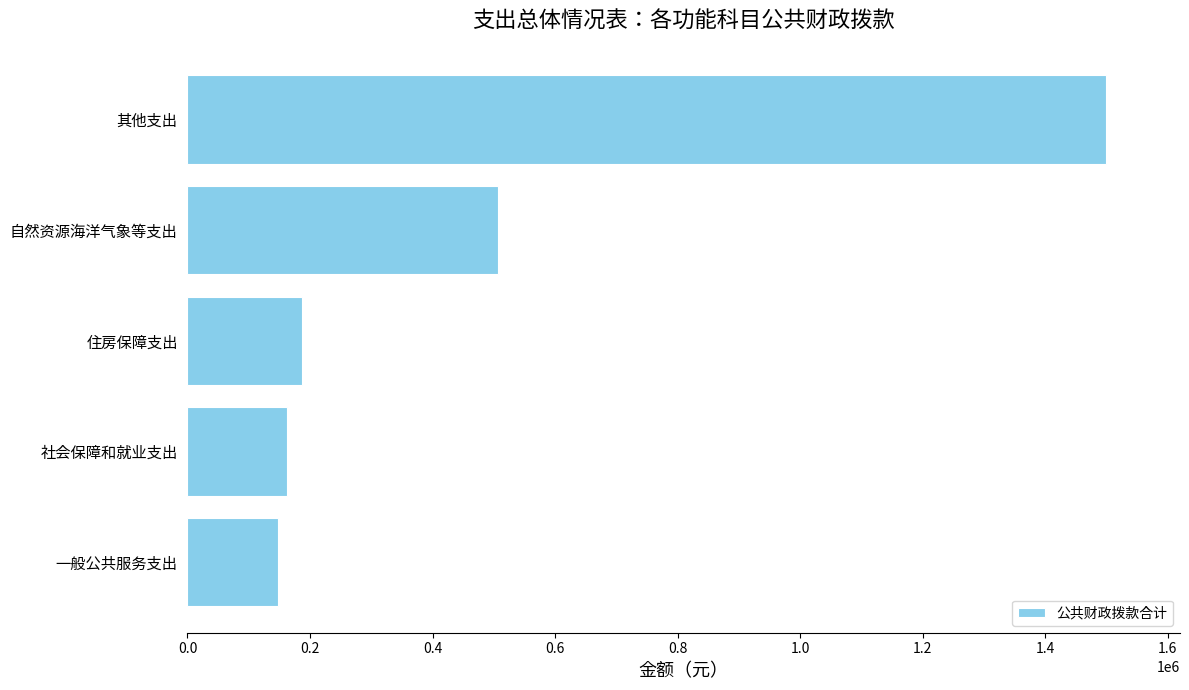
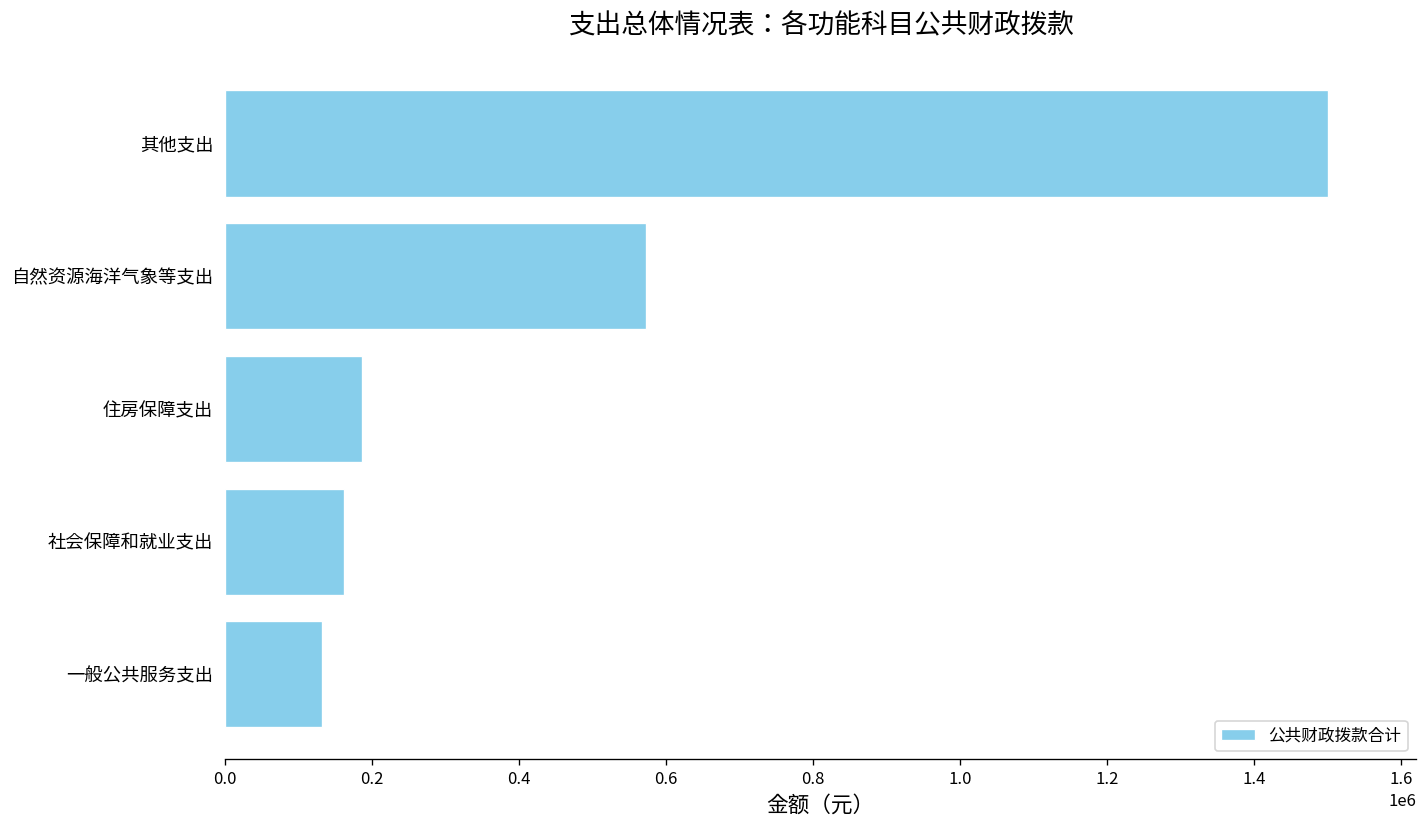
  {
    "其他支出": 1500000,
-   "自然资源海洋气象等支出": 510000,
+   "自然资源海洋气象等支出": 570000,
    "住房保障支出": 190000,
    "社会保障和就业支出": 160000,
-   "一般公共服务支出": 150000
+   "一般公共服务支出": 130000
  }
